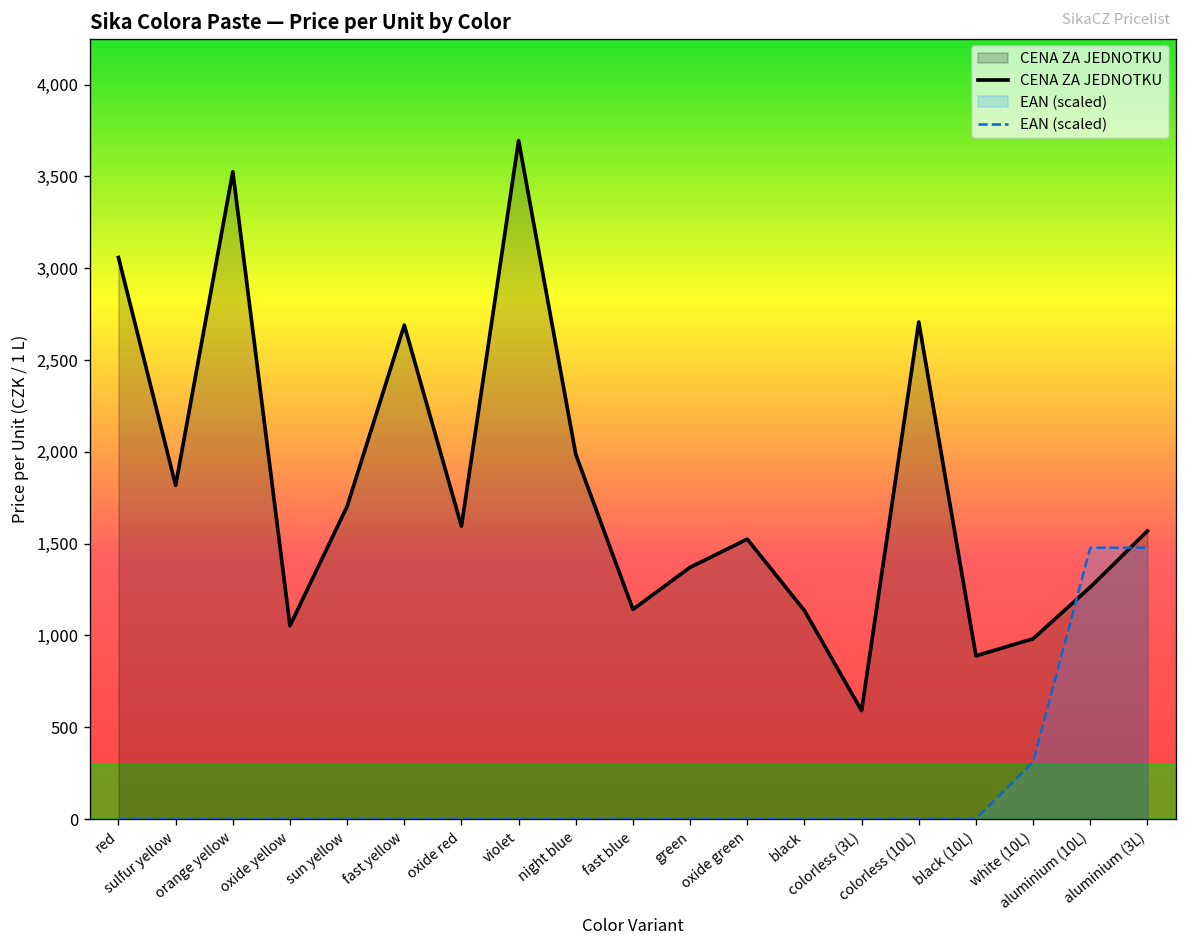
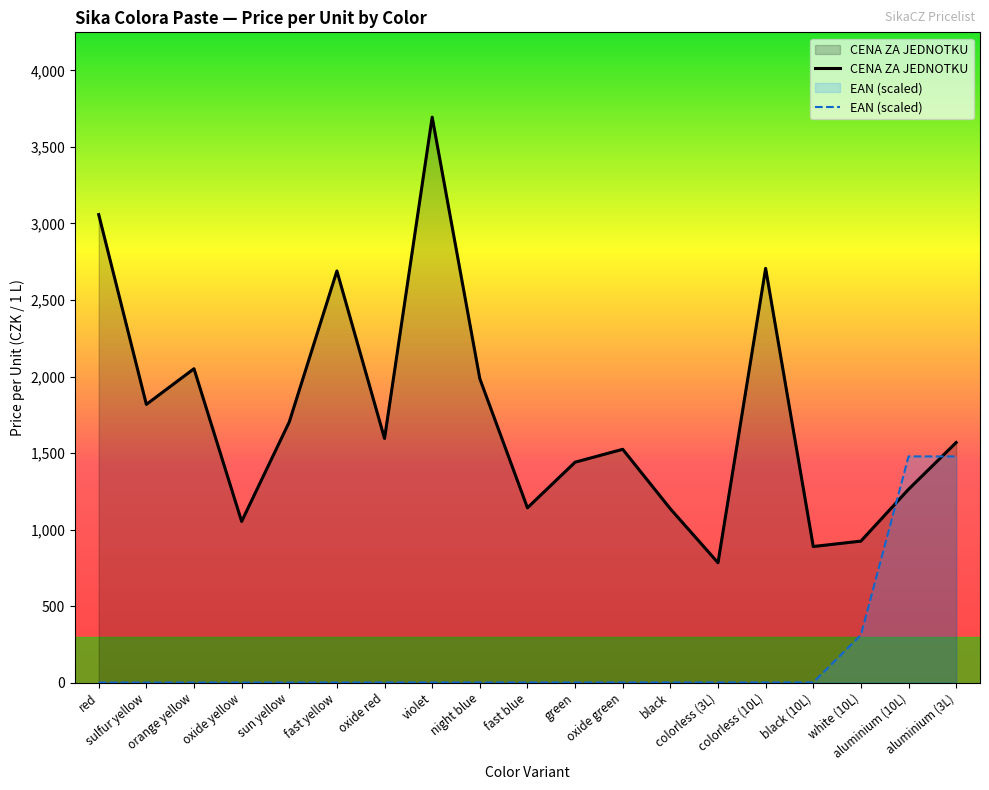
  {
    "CENA ZA JEDNOTKU": {
      "red": "3,060",
      "sulfur yellow": "1,820",
-     "orange yellow": "3,530",
+     "orange yellow": "2,050",
      "oxide yellow": "1,050",
      "sun yellow": "1,700",
      "fast yellow": "2,690",
      "oxide red": "1,600",
      "violet": "3,690",
      "night blue": "1,990",
      "fast blue": "1,140",
-     "green": "1,370",
+     "green": "1,440",
      "oxide green": "1,520",
      "black": "1,140",
-     "colorless (3L)": "590",
+     "colorless (3L)": "780",
      "colorless (10L)": "2,710",
      "black (10L)": "890",
-     "white (10L)": "980",
+     "white (10L)": "920",
      "aluminium (10L)": "1,260",
      "aluminium (3L)": "1,570"
    }
  }
